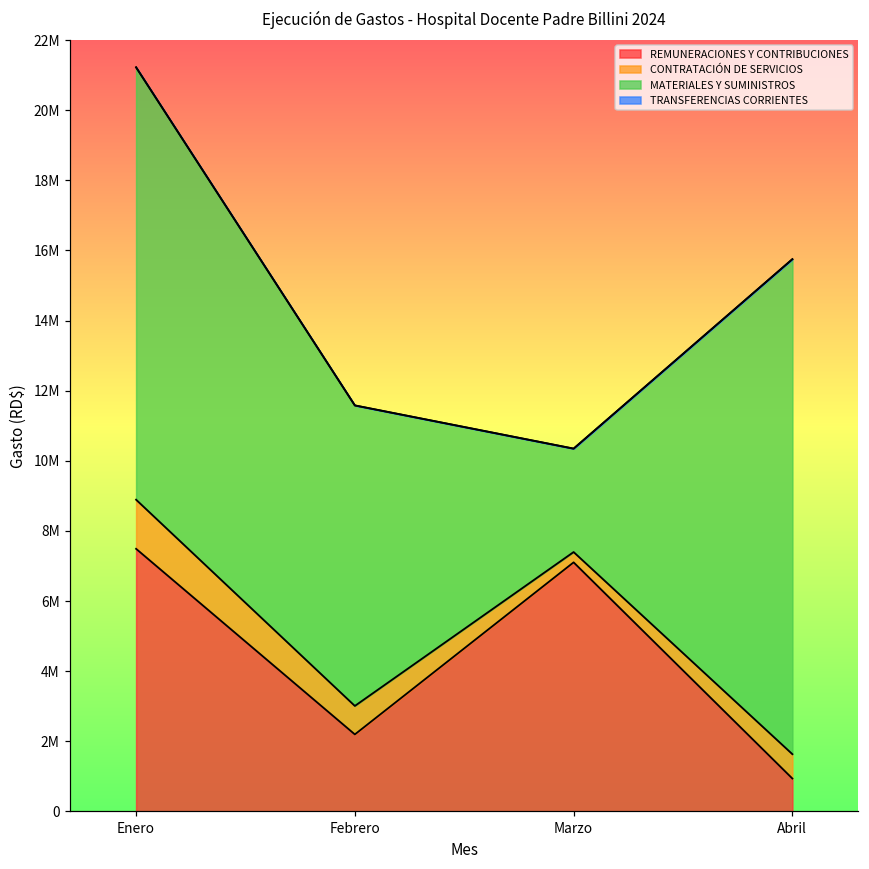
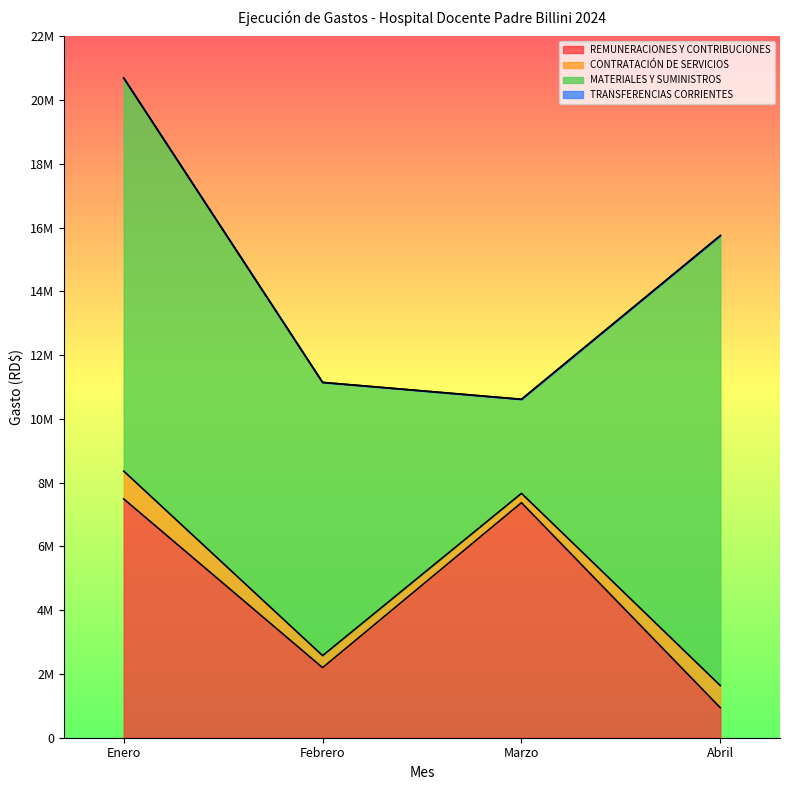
  {
    "REMUNERACIONES Y CONTRIBUCIONES": {
      "Enero": 7500000,
      "Febrero": 2200000,
-     "Marzo": 7100000,
+     "Marzo": 7400000,
      "Abril": 900000
    },
    "CONTRATACIÓN DE SERVICIOS": {
-     "Enero": 1400000,
-     "Febrero": 800000,
+     "Enero": 900000,
+     "Febrero": 400000,
      "Marzo": 300000,
      "Abril": 700000
    },
    "TRANSFERENCIAS CORRIENTES": {
      "Enero": 12300000,
      "Febrero": 8600000,
      "Marzo": 2900000,
      "Abril": 14100000
    }
  }
